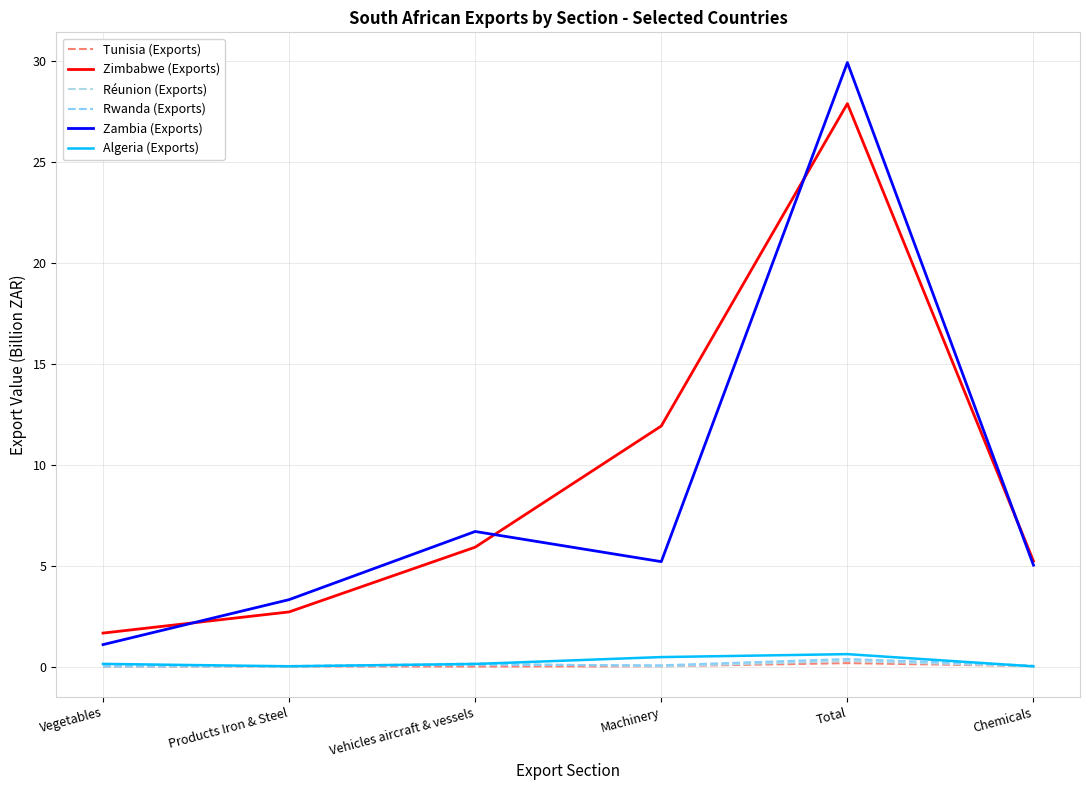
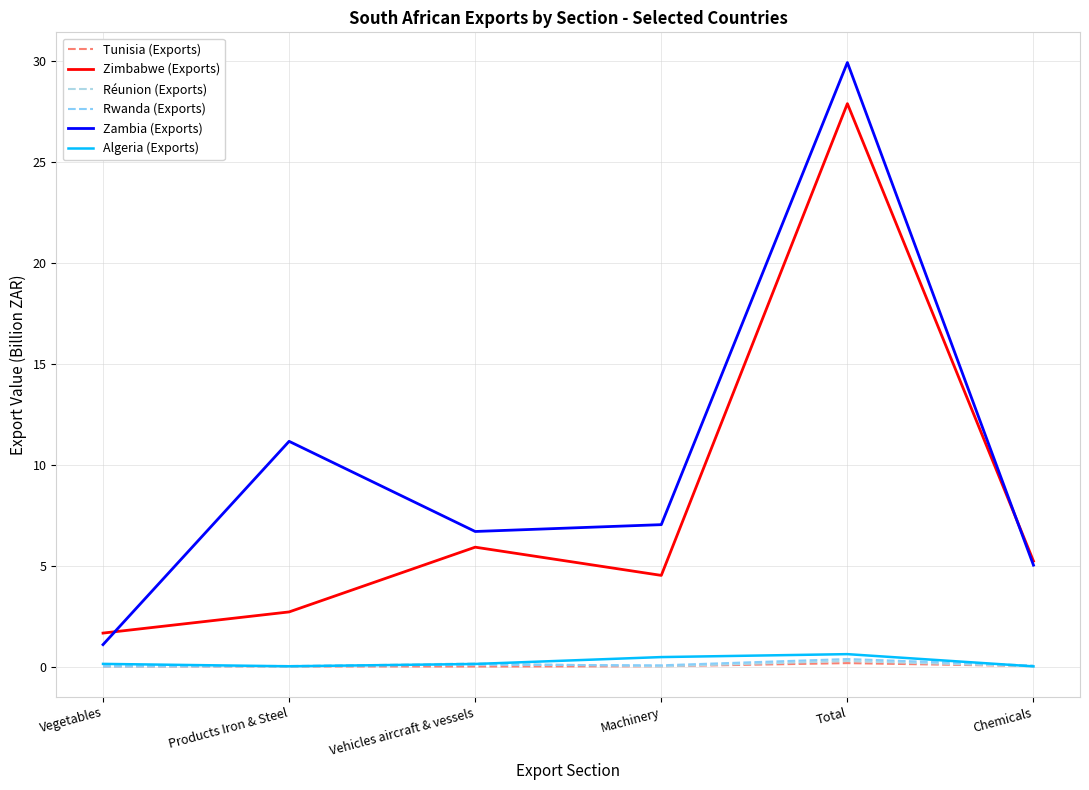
  {
    "Zimbabwe (Exports)": {
      "Vegetables": 1.7,
      "Products Iron & Steel": 2.7,
      "Vehicles aircraft & vessels": 5.9,
-     "Machinery": 11.9,
+     "Machinery": 4.5,
      "Total": 27.9,
      "Chemicals": 5.2
    },
    "Zambia (Exports)": {
      "Vegetables": 1.1,
-     "Products Iron & Steel": 3.3,
+     "Products Iron & Steel": 11.2,
      "Vehicles aircraft & vessels": 6.7,
-     "Machinery": 5.2,
+     "Machinery": 7.0,
      "Total": 29.9,
      "Chemicals": 5.0
    },
    "Algeria (Exports)": {
      "Machinery": 0.5,
      "Total": 0.6
    }
  }
